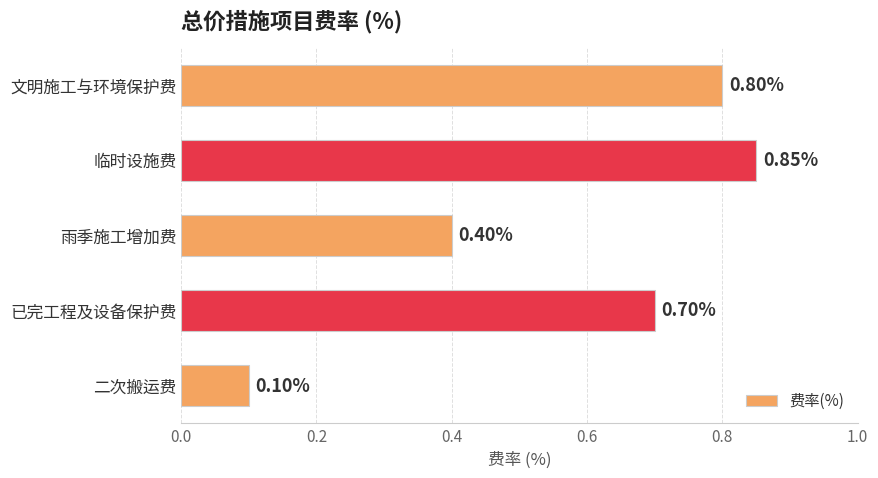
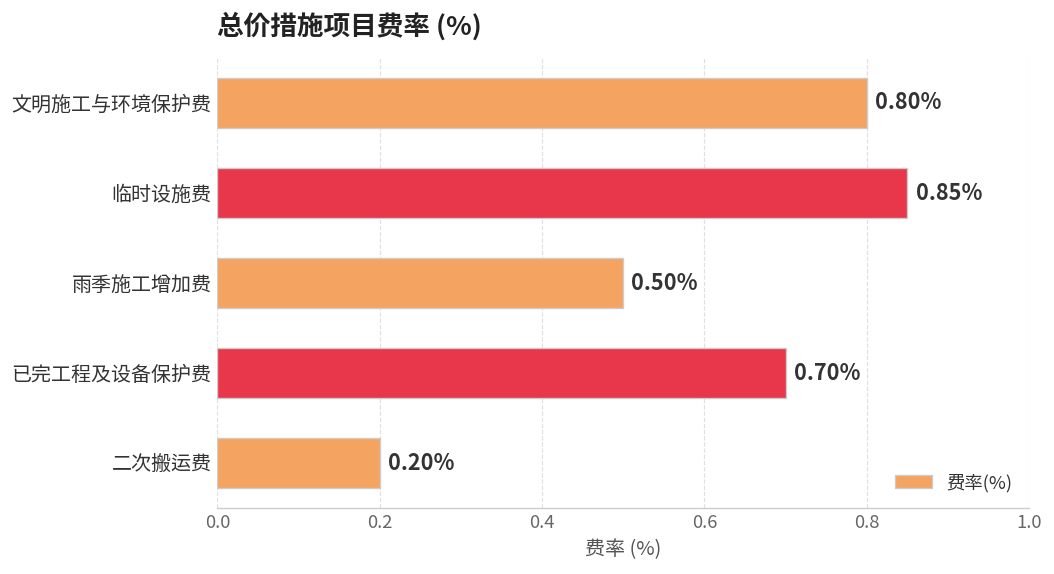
  {
    "文明施工与环境保护费": "0.80%",
    "临时设施费": "0.85%",
-   "雨季施工增加费": "0.40%",
+   "雨季施工增加费": "0.50%",
    "已完工程及设备保护费": "0.70%",
-   "二次搬运费": "0.10%"
+   "二次搬运费": "0.20%"
  }
